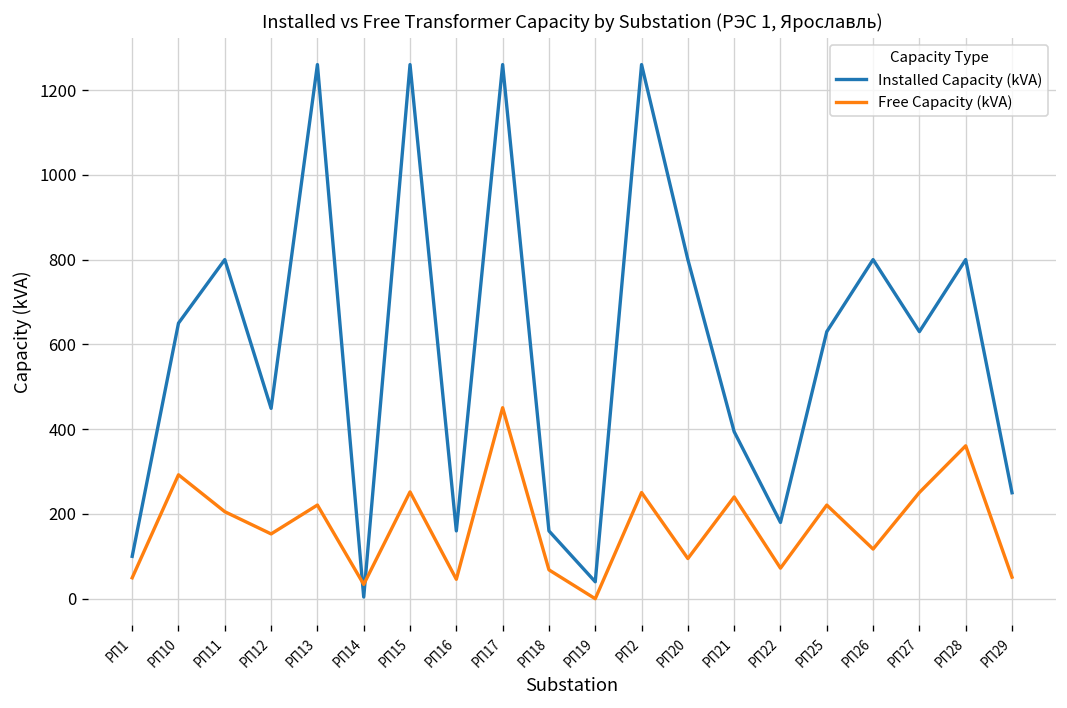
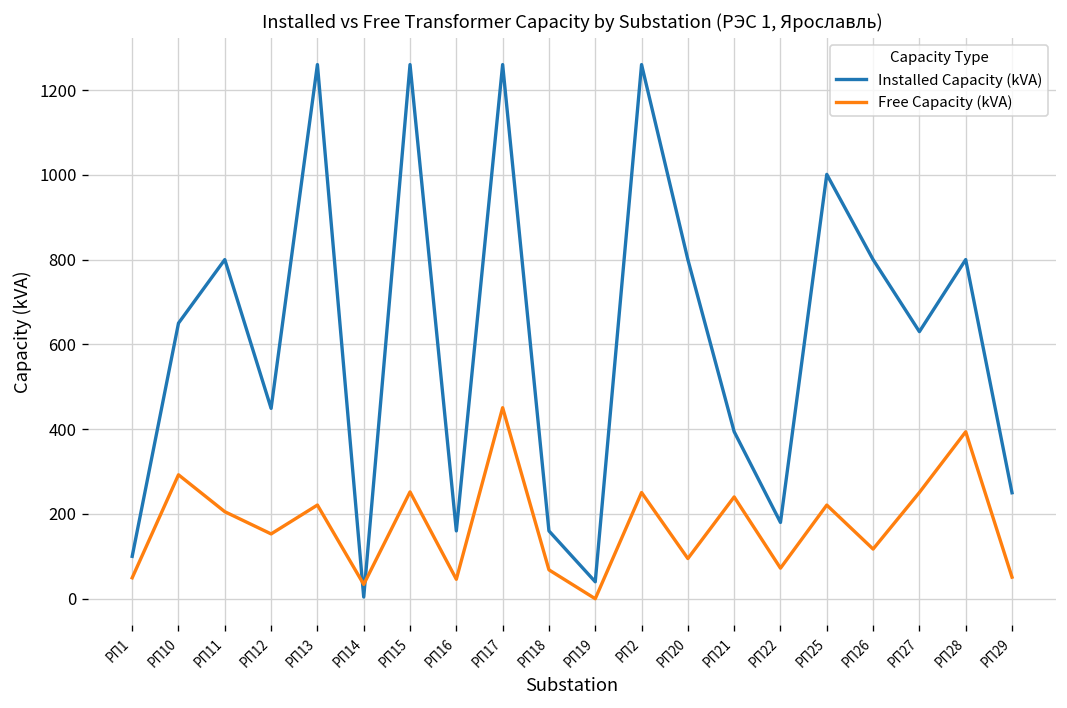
  {
    "Installed Capacity (kVA)": {
      "РП1": 100,
      "РП10": 650,
      "РП11": 800,
      "РП12": 450,
      "РП13": 1260,
      "РП14": 0,
      "РП15": 1260,
      "РП16": 160,
      "РП17": 1260,
      "РП18": 160,
      "РП19": 40,
      "РП2": 1260,
      "РП20": 800,
      "РП21": 390,
      "РП22": 180,
-     "РП25": 630,
+     "РП25": 1000,
      "РП26": 800,
      "РП27": 630,
      "РП28": 800,
      "РП29": 250
    },
    "Free Capacity (kVA)": {
      "РП1": 50,
      "РП10": 290,
      "РП11": 210,
      "РП12": 150,
      "РП13": 220,
      "РП14": 30,
      "РП15": 250,
      "РП16": 50,
      "РП17": 450,
      "РП18": 70,
      "РП19": 0,
      "РП2": 250,
      "РП20": 90,
      "РП21": 240,
      "РП22": 70,
      "РП25": 220,
      "РП26": 120,
      "РП27": 250,
-     "РП28": 360,
+     "РП28": 390,
      "РП29": 50
    }
  }
